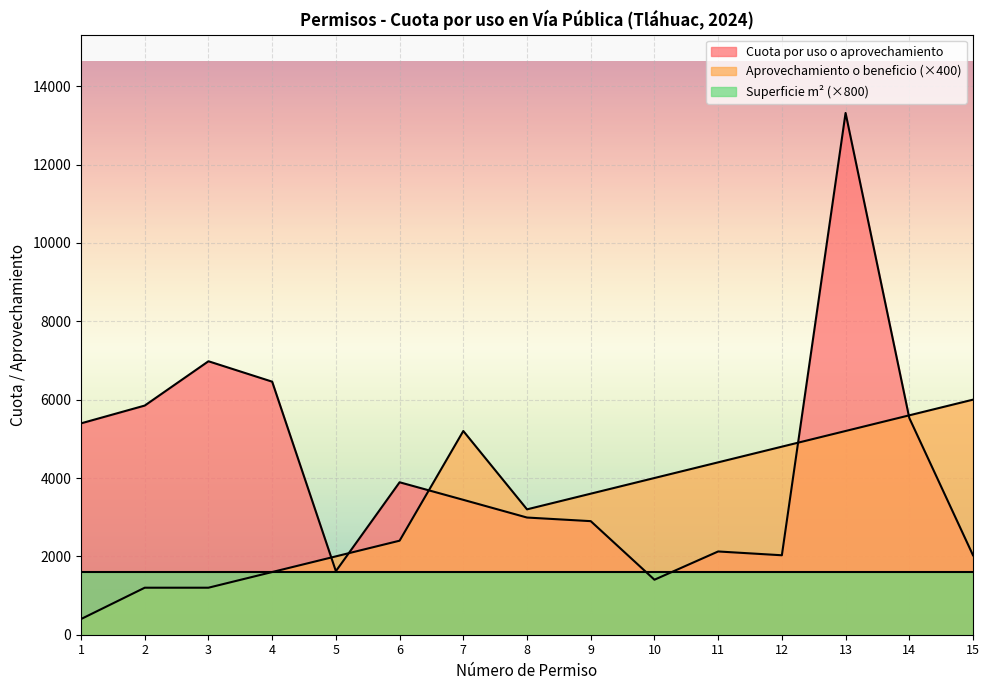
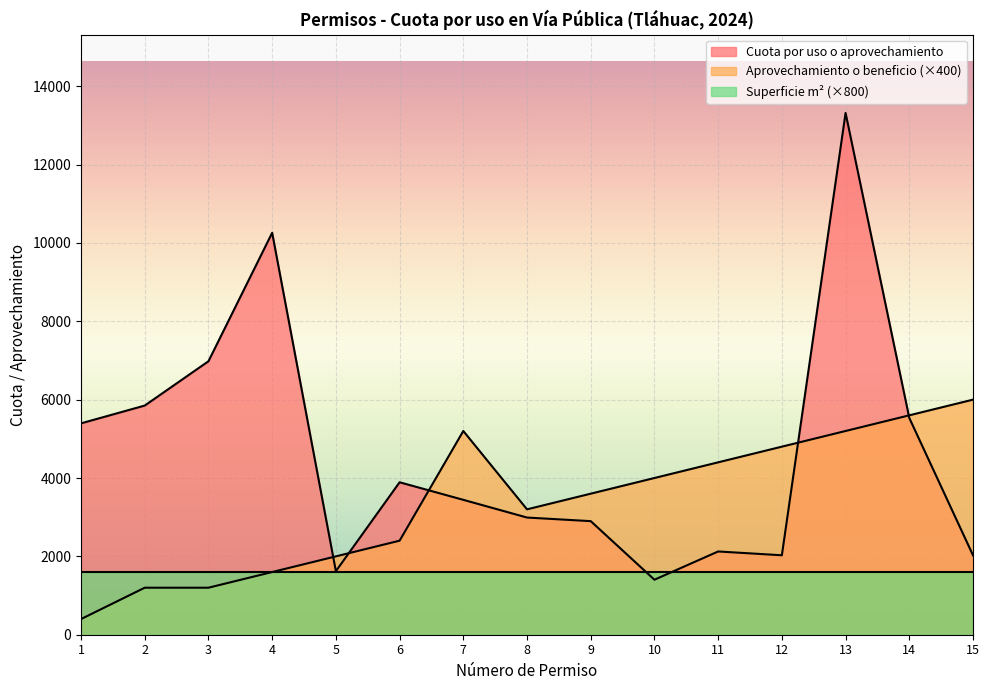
  {
    "Cuota por uso o aprovechamiento": {
      "1": 5400,
      "2": 5800,
      "3": 7000,
-     "4": 6500,
+     "4": 10300,
      "6": 3900,
      "7": 3400,
      "8": 3000,
      "9": 2900,
      "10": 1400,
      "11": 2100,
      "12": 2000,
      "13": 13300,
      "14": 5500,
      "15": 2000
    },
    "Aprovechamiento o beneficio (×400)": {
      "1": 400,
      "2": 1200,
      "3": 1200,
      "5": 2000,
      "6": 2400,
      "7": 5200,
      "8": 3200,
      "9": 3600,
      "10": 4000,
      "11": 4400,
      "12": 4800,
      "13": 5200,
      "14": 5600,
      "15": 6000
    },
    "Superficie m² (×800)": {
      "1": 1600,
      "2": 1600,
      "3": 1600,
      "6": 1600,
      "7": 1600,
      "8": 1600,
      "9": 1600,
      "10": 1600,
      "11": 1600,
      "12": 1600,
      "13": 1600,
      "14": 1600,
      "15": 1600
    }
  }
